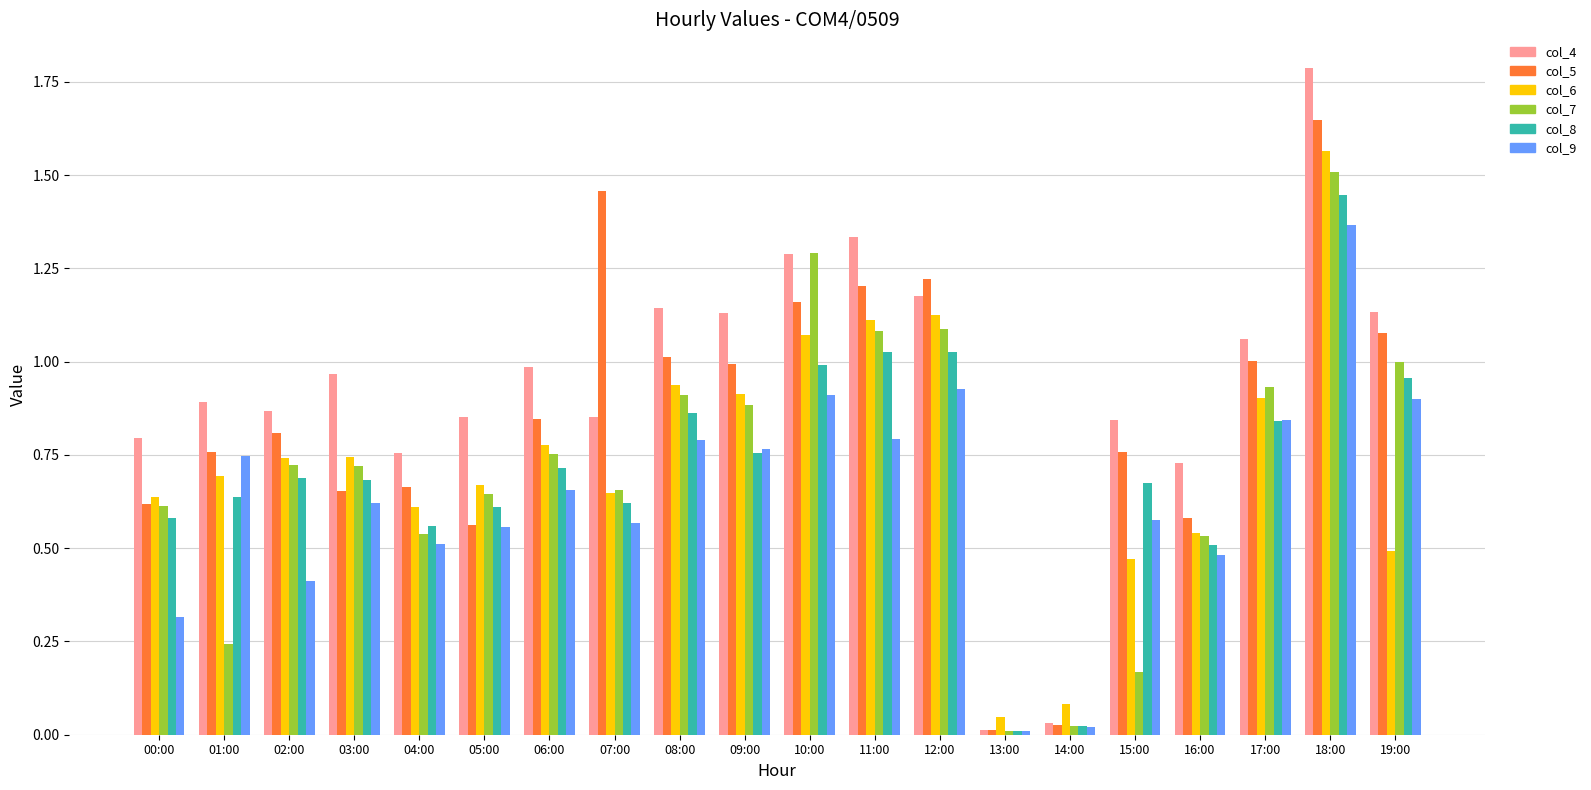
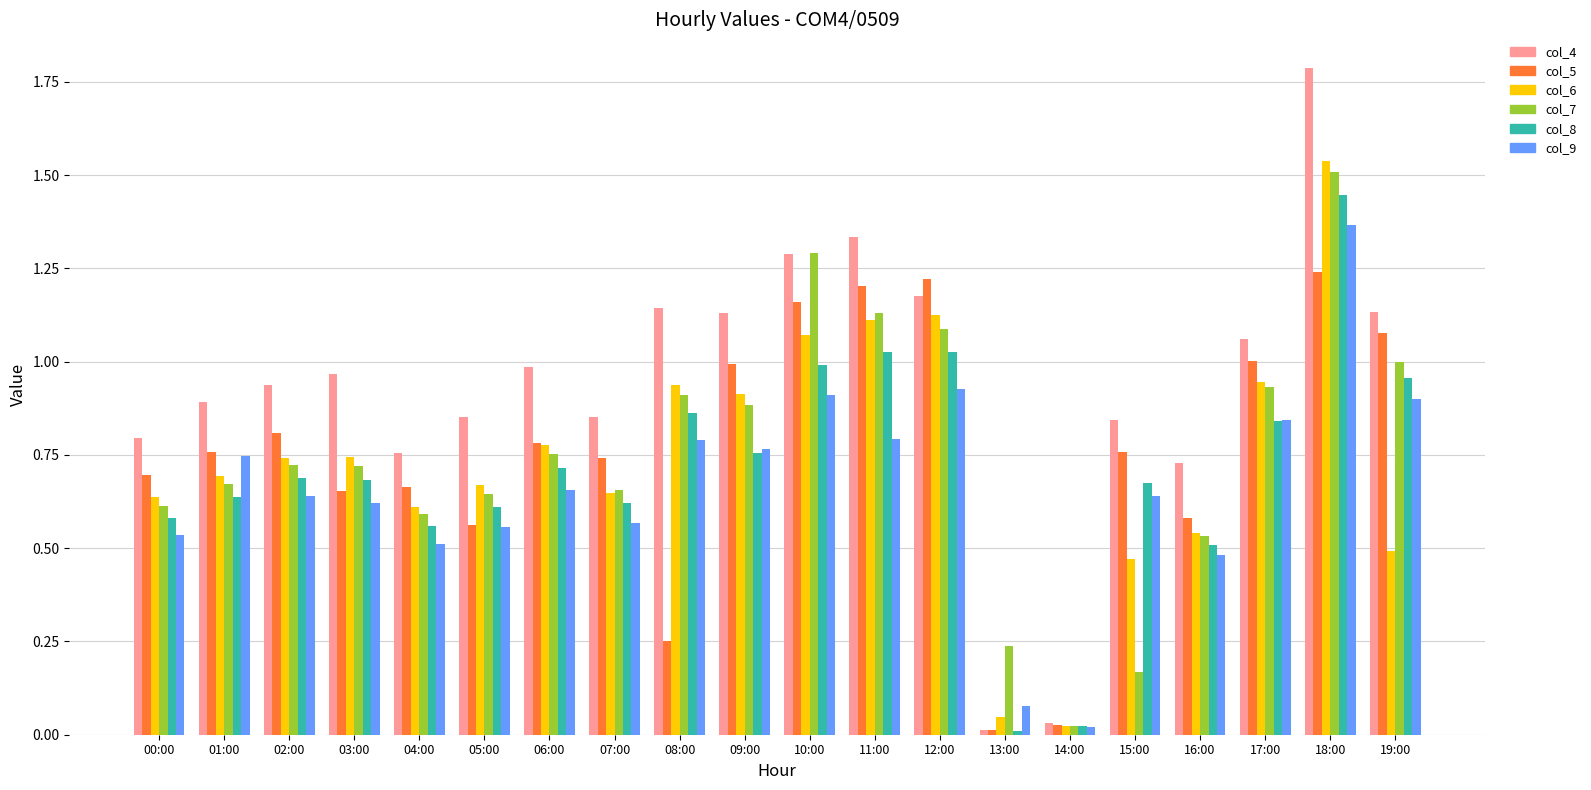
  {
    "col_4": {
      "00:00": 0.80,
      "01:00": 0.89,
-     "02:00": 0.87,
+     "02:00": 0.94,
      "03:00": 0.97,
      "04:00": 0.76,
      "05:00": 0.85,
      "06:00": 0.98,
      "07:00": 0.85,
      "08:00": 1.14,
      "09:00": 1.13,
      "10:00": 1.29,
      "11:00": 1.33,
      "12:00": 1.18,
      "13:00": 0.01,
      "14:00": 0.03,
      "15:00": 0.84,
      "16:00": 0.73,
      "17:00": 1.06,
      "18:00": 1.79,
      "19:00": 1.13
    },
    "col_5": {
-     "00:00": 0.62,
+     "00:00": 0.70,
      "01:00": 0.76,
      "02:00": 0.81,
      "03:00": 0.65,
      "04:00": 0.67,
      "05:00": 0.56,
-     "06:00": 0.85,
-     "07:00": 1.46,
-     "08:00": 1.01,
+     "06:00": 0.78,
+     "07:00": 0.74,
+     "08:00": 0.25,
      "09:00": 0.99,
      "10:00": 1.16,
      "11:00": 1.20,
      "12:00": 1.22,
      "13:00": 0.01,
      "14:00": 0.03,
      "15:00": 0.76,
      "16:00": 0.58,
      "17:00": 1.00,
-     "18:00": 1.65,
+     "18:00": 1.24,
      "19:00": 1.08
    },
    "col_6": {
      "00:00": 0.64,
      "01:00": 0.69,
      "02:00": 0.74,
      "03:00": 0.74,
      "04:00": 0.61,
      "05:00": 0.67,
      "06:00": 0.78,
      "07:00": 0.65,
      "08:00": 0.94,
      "09:00": 0.91,
      "10:00": 1.07,
      "11:00": 1.11,
      "12:00": 1.12,
      "13:00": 0.05,
-     "14:00": 0.08,
+     "14:00": 0.02,
      "15:00": 0.47,
      "16:00": 0.54,
-     "17:00": 0.90,
-     "18:00": 1.57,
+     "17:00": 0.95,
+     "18:00": 1.54,
      "19:00": 0.49
    },
    "col_7": {
      "00:00": 0.61,
-     "01:00": 0.24,
+     "01:00": 0.67,
      "02:00": 0.72,
      "03:00": 0.72,
-     "04:00": 0.54,
+     "04:00": 0.59,
      "05:00": 0.65,
      "06:00": 0.75,
      "07:00": 0.66,
      "08:00": 0.91,
      "09:00": 0.88,
      "10:00": 1.29,
-     "11:00": 1.08,
+     "11:00": 1.13,
      "12:00": 1.09,
-     "13:00": 0.01,
+     "13:00": 0.24,
      "14:00": 0.02,
      "15:00": 0.17,
      "16:00": 0.53,
      "17:00": 0.93,
      "18:00": 1.51,
      "19:00": 1.00
    },
    "col_8": {
      "00:00": 0.58,
      "01:00": 0.64,
      "02:00": 0.69,
      "03:00": 0.68,
      "04:00": 0.56,
      "05:00": 0.61,
      "06:00": 0.72,
      "07:00": 0.62,
      "08:00": 0.86,
      "09:00": 0.76,
      "10:00": 0.99,
      "11:00": 1.03,
      "12:00": 1.03,
      "13:00": 0.01,
      "14:00": 0.02,
      "15:00": 0.67,
      "16:00": 0.51,
      "17:00": 0.84,
      "18:00": 1.45,
      "19:00": 0.96
    },
    "col_9": {
-     "00:00": 0.32,
+     "00:00": 0.53,
      "01:00": 0.75,
-     "02:00": 0.41,
+     "02:00": 0.64,
      "03:00": 0.62,
      "04:00": 0.51,
      "05:00": 0.56,
      "06:00": 0.66,
      "07:00": 0.57,
      "08:00": 0.79,
      "09:00": 0.77,
      "10:00": 0.91,
      "11:00": 0.79,
      "12:00": 0.93,
-     "13:00": 0.01,
+     "13:00": 0.08,
      "14:00": 0.02,
-     "15:00": 0.58,
+     "15:00": 0.64,
      "16:00": 0.48,
      "17:00": 0.84,
      "18:00": 1.37,
      "19:00": 0.90
    }
  }
